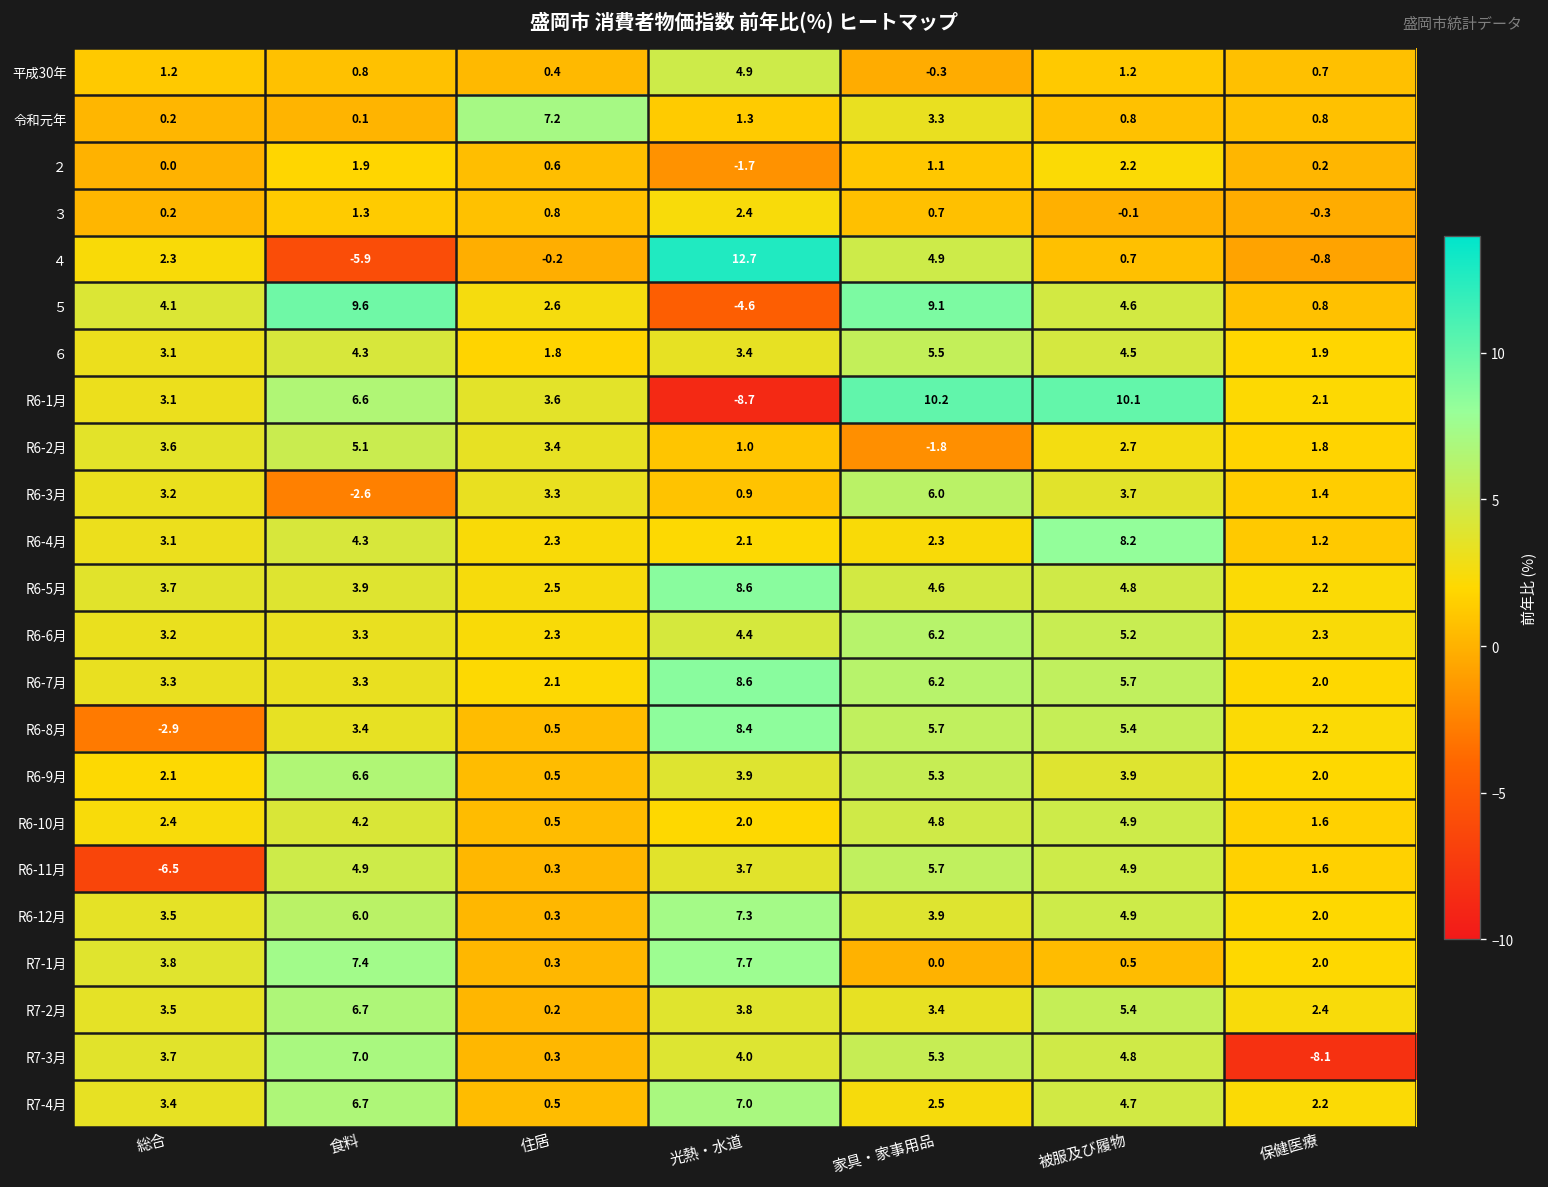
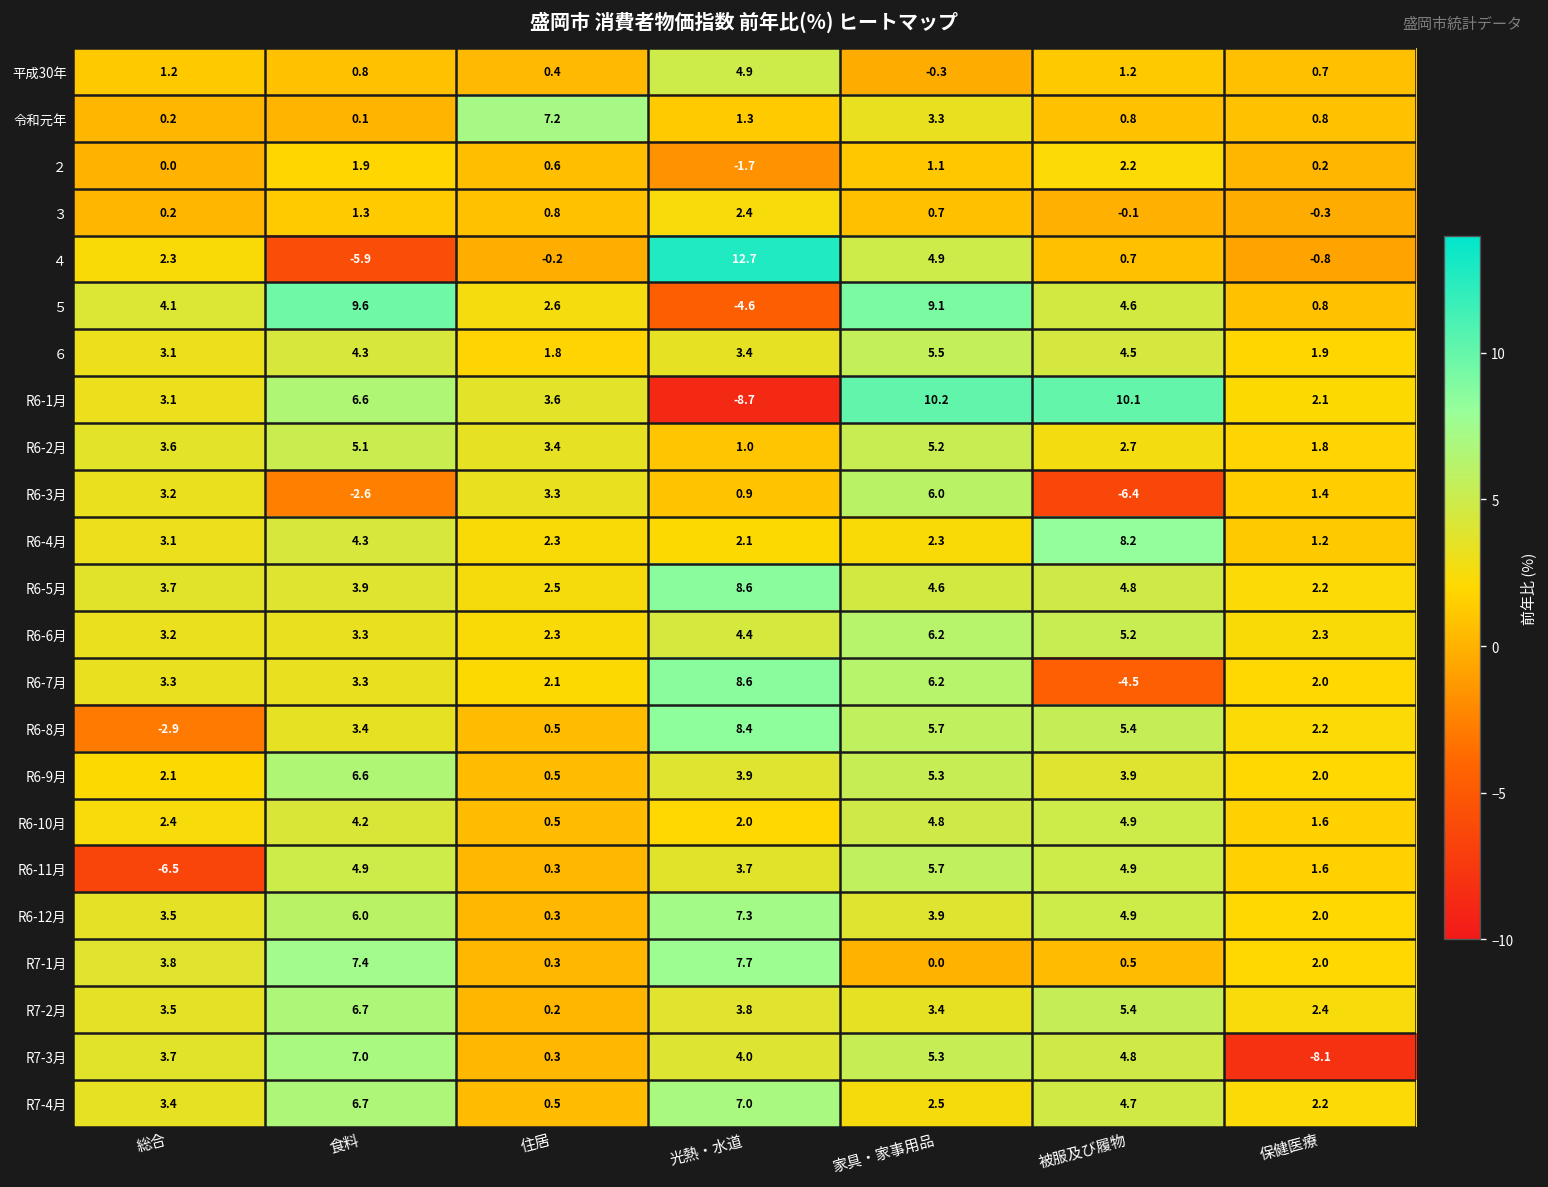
  {
    "平成30年": {
      "総合": 1.2,
      "食料": 0.8,
      "住居": 0.4,
      "光熱・水道": 4.9,
      "家具・家事用品": -0.3,
      "被服及び履物": 1.2,
      "保健医療": 0.7
    },
    "令和元年": {
      "総合": 0.2,
      "食料": 0.1,
      "住居": 7.2,
      "光熱・水道": 1.3,
      "家具・家事用品": 3.3,
      "被服及び履物": 0.8,
      "保健医療": 0.8
    },
    "２": {
      "総合": 0.0,
      "食料": 1.9,
      "住居": 0.6,
      "光熱・水道": -1.7,
      "家具・家事用品": 1.1,
      "被服及び履物": 2.2,
      "保健医療": 0.2
    },
    "３": {
      "総合": 0.2,
      "食料": 1.3,
      "住居": 0.8,
      "光熱・水道": 2.4,
      "家具・家事用品": 0.7,
      "被服及び履物": -0.1,
      "保健医療": -0.3
    },
    "４": {
      "総合": 2.3,
      "食料": -5.9,
      "住居": -0.2,
      "光熱・水道": 12.7,
      "家具・家事用品": 4.9,
      "被服及び履物": 0.7,
      "保健医療": -0.8
    },
    "５": {
      "総合": 4.1,
      "食料": 9.6,
      "住居": 2.6,
      "光熱・水道": -4.6,
      "家具・家事用品": 9.1,
      "被服及び履物": 4.6,
      "保健医療": 0.8
    },
    "６": {
      "総合": 3.1,
      "食料": 4.3,
      "住居": 1.8,
      "光熱・水道": 3.4,
      "家具・家事用品": 5.5,
      "被服及び履物": 4.5,
      "保健医療": 1.9
    },
    "R6-1月": {
      "総合": 3.1,
      "食料": 6.6,
      "住居": 3.6,
      "光熱・水道": -8.7,
      "家具・家事用品": 10.2,
      "被服及び履物": 10.1,
      "保健医療": 2.1
    },
    "R6-2月": {
      "総合": 3.6,
      "食料": 5.1,
      "住居": 3.4,
      "光熱・水道": 1.0,
-     "家具・家事用品": -1.8,
+     "家具・家事用品": 5.2,
      "被服及び履物": 2.7,
      "保健医療": 1.8
    },
    "R6-3月": {
      "総合": 3.2,
      "食料": -2.6,
      "住居": 3.3,
      "光熱・水道": 0.9,
      "家具・家事用品": 6.0,
-     "被服及び履物": 3.7,
+     "被服及び履物": -6.4,
      "保健医療": 1.4
    },
    "R6-4月": {
      "総合": 3.1,
      "食料": 4.3,
      "住居": 2.3,
      "光熱・水道": 2.1,
      "家具・家事用品": 2.3,
      "被服及び履物": 8.2,
      "保健医療": 1.2
    },
    "R6-5月": {
      "総合": 3.7,
      "食料": 3.9,
      "住居": 2.5,
      "光熱・水道": 8.6,
      "家具・家事用品": 4.6,
      "被服及び履物": 4.8,
      "保健医療": 2.2
    },
    "R6-6月": {
      "総合": 3.2,
      "食料": 3.3,
      "住居": 2.3,
      "光熱・水道": 4.4,
      "家具・家事用品": 6.2,
      "被服及び履物": 5.2,
      "保健医療": 2.3
    },
    "R6-7月": {
      "総合": 3.3,
      "食料": 3.3,
      "住居": 2.1,
      "光熱・水道": 8.6,
      "家具・家事用品": 6.2,
-     "被服及び履物": 5.7,
+     "被服及び履物": -4.5,
      "保健医療": 2.0
    },
    "R6-8月": {
      "総合": -2.9,
      "食料": 3.4,
      "住居": 0.5,
      "光熱・水道": 8.4,
      "家具・家事用品": 5.7,
      "被服及び履物": 5.4,
      "保健医療": 2.2
    },
    "R6-9月": {
      "総合": 2.1,
      "食料": 6.6,
      "住居": 0.5,
      "光熱・水道": 3.9,
      "家具・家事用品": 5.3,
      "被服及び履物": 3.9,
      "保健医療": 2.0
    },
    "R6-10月": {
      "総合": 2.4,
      "食料": 4.2,
      "住居": 0.5,
      "光熱・水道": 2.0,
      "家具・家事用品": 4.8,
      "被服及び履物": 4.9,
      "保健医療": 1.6
    },
    "R6-11月": {
      "総合": -6.5,
      "食料": 4.9,
      "住居": 0.3,
      "光熱・水道": 3.7,
      "家具・家事用品": 5.7,
      "被服及び履物": 4.9,
      "保健医療": 1.6
    },
    "R6-12月": {
      "総合": 3.5,
      "食料": 6.0,
      "住居": 0.3,
      "光熱・水道": 7.3,
      "家具・家事用品": 3.9,
      "被服及び履物": 4.9,
      "保健医療": 2.0
    },
    "R7-1月": {
      "総合": 3.8,
      "食料": 7.4,
      "住居": 0.3,
      "光熱・水道": 7.7,
      "家具・家事用品": 0.0,
      "被服及び履物": 0.5,
      "保健医療": 2.0
    },
    "R7-2月": {
      "総合": 3.5,
      "食料": 6.7,
      "住居": 0.2,
      "光熱・水道": 3.8,
      "家具・家事用品": 3.4,
      "被服及び履物": 5.4,
      "保健医療": 2.4
    },
    "R7-3月": {
      "総合": 3.7,
      "食料": 7.0,
      "住居": 0.3,
      "光熱・水道": 4.0,
      "家具・家事用品": 5.3,
      "被服及び履物": 4.8,
      "保健医療": -8.1
    },
    "R7-4月": {
      "総合": 3.4,
      "食料": 6.7,
      "住居": 0.5,
      "光熱・水道": 7.0,
      "家具・家事用品": 2.5,
      "被服及び履物": 4.7,
      "保健医療": 2.2
    }
  }
